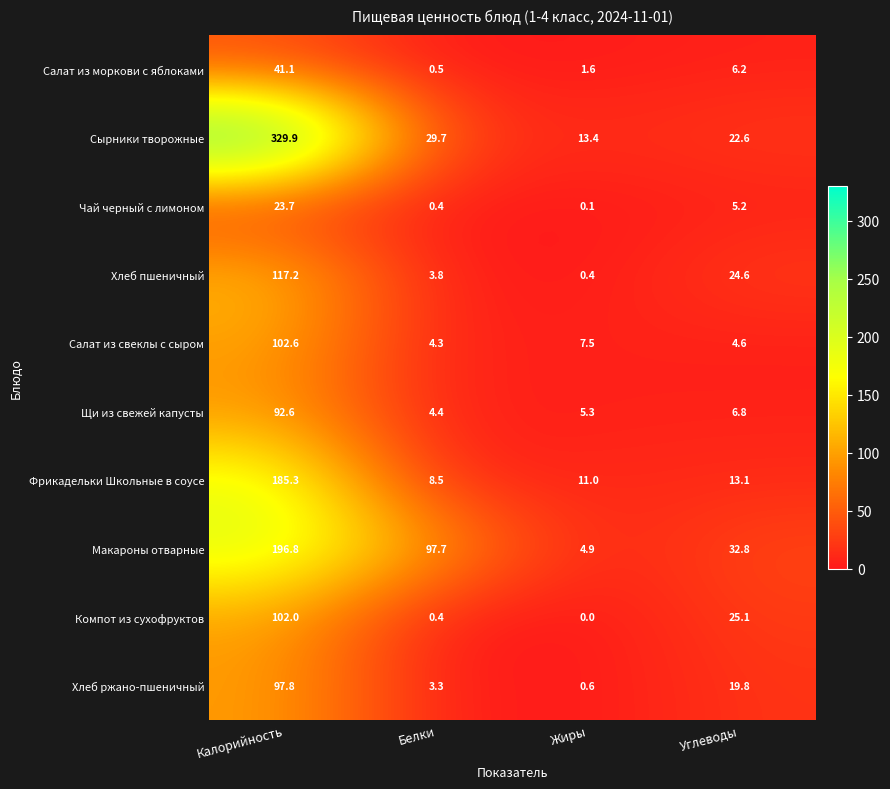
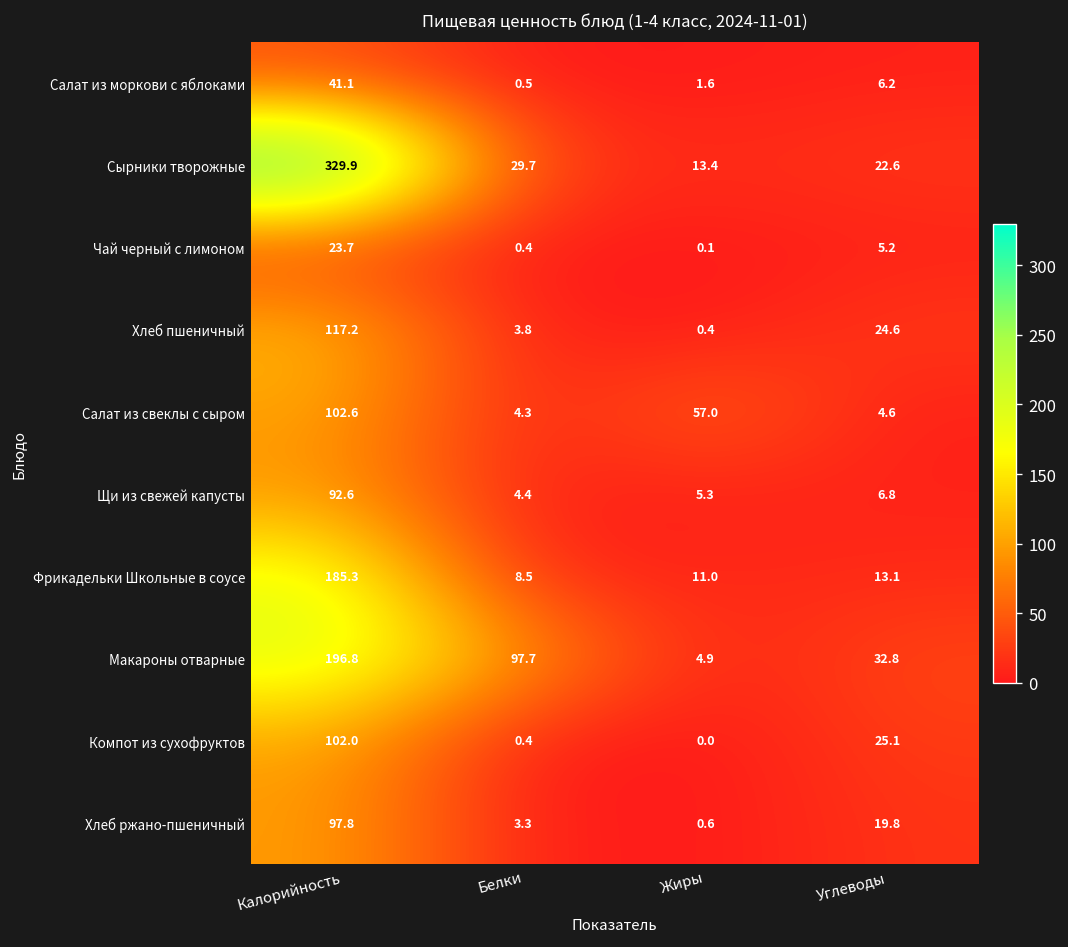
  {
    "Салат из моркови с яблоками": {
      "Калорийность": 41.1,
      "Белки": 0.5,
      "Жиры": 1.6,
      "Углеводы": 6.2
    },
    "Сырники творожные": {
      "Калорийность": 329.9,
      "Белки": 29.7,
      "Жиры": 13.4,
      "Углеводы": 22.6
    },
    "Чай черный с лимоном": {
      "Калорийность": 23.7,
      "Белки": 0.4,
      "Жиры": 0.1,
      "Углеводы": 5.2
    },
    "Хлеб пшеничный": {
      "Калорийность": 117.2,
      "Белки": 3.8,
      "Жиры": 0.4,
      "Углеводы": 24.6
    },
    "Салат из свеклы с сыром": {
      "Калорийность": 102.6,
      "Белки": 4.3,
-     "Жиры": 7.5,
+     "Жиры": 57.0,
      "Углеводы": 4.6
    },
    "Щи из свежей капусты": {
      "Калорийность": 92.6,
      "Белки": 4.4,
      "Жиры": 5.3,
      "Углеводы": 6.8
    },
    "Фрикадельки Школьные в соусе": {
      "Калорийность": 185.3,
      "Белки": 8.5,
      "Жиры": 11.0,
      "Углеводы": 13.1
    },
    "Макароны отварные": {
      "Калорийность": 196.8,
      "Белки": 97.7,
      "Жиры": 4.9,
      "Углеводы": 32.8
    },
    "Компот из сухофруктов": {
      "Калорийность": 102.0,
      "Белки": 0.4,
      "Жиры": 0.0,
      "Углеводы": 25.1
    },
    "Хлеб ржано-пшеничный": {
      "Калорийность": 97.8,
      "Белки": 3.3,
      "Жиры": 0.6,
      "Углеводы": 19.8
    }
  }
